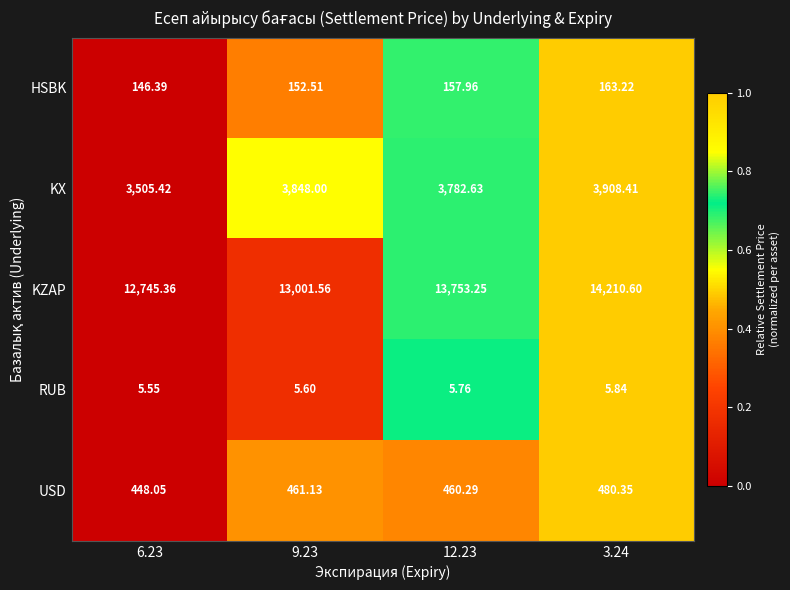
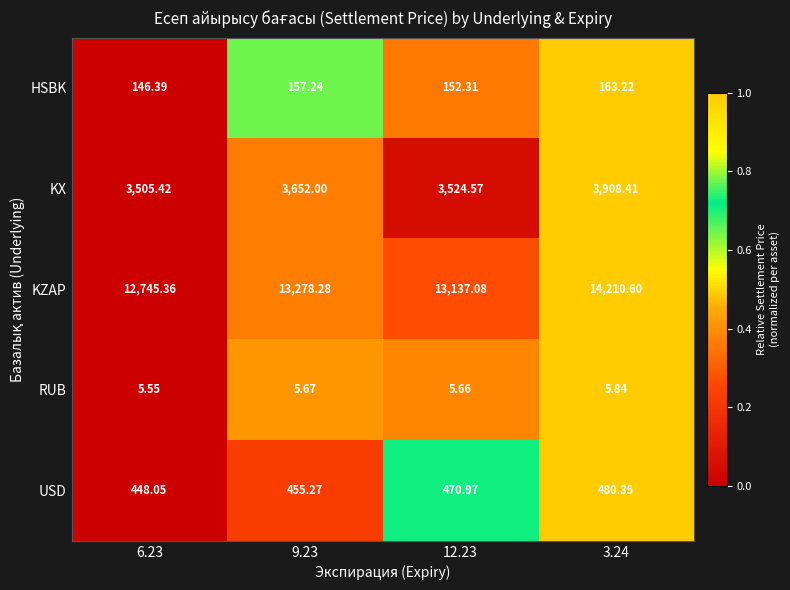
  {
    "HSBK": {
      "6.23": "146.39",
-     "9.23": "152.51",
-     "12.23": "157.96",
+     "9.23": "157.24",
+     "12.23": "152.31",
      "3.24": "163.22"
    },
    "KX": {
      "6.23": "3,505.42",
-     "9.23": "3,848.00",
-     "12.23": "3,782.63",
+     "9.23": "3,652.00",
+     "12.23": "3,524.57",
      "3.24": "3,908.41"
    },
    "KZAP": {
      "6.23": "12,745.36",
-     "9.23": "13,001.56",
-     "12.23": "13,753.25",
+     "9.23": "13,278.28",
+     "12.23": "13,137.08",
      "3.24": "14,210.60"
    },
    "RUB": {
      "6.23": "5.55",
-     "9.23": "5.60",
-     "12.23": "5.76",
+     "9.23": "5.67",
+     "12.23": "5.66",
      "3.24": "5.84"
    },
    "USD": {
      "6.23": "448.05",
-     "9.23": "461.13",
-     "12.23": "460.29",
+     "9.23": "455.27",
+     "12.23": "470.97",
      "3.24": "480.35"
    }
  }
